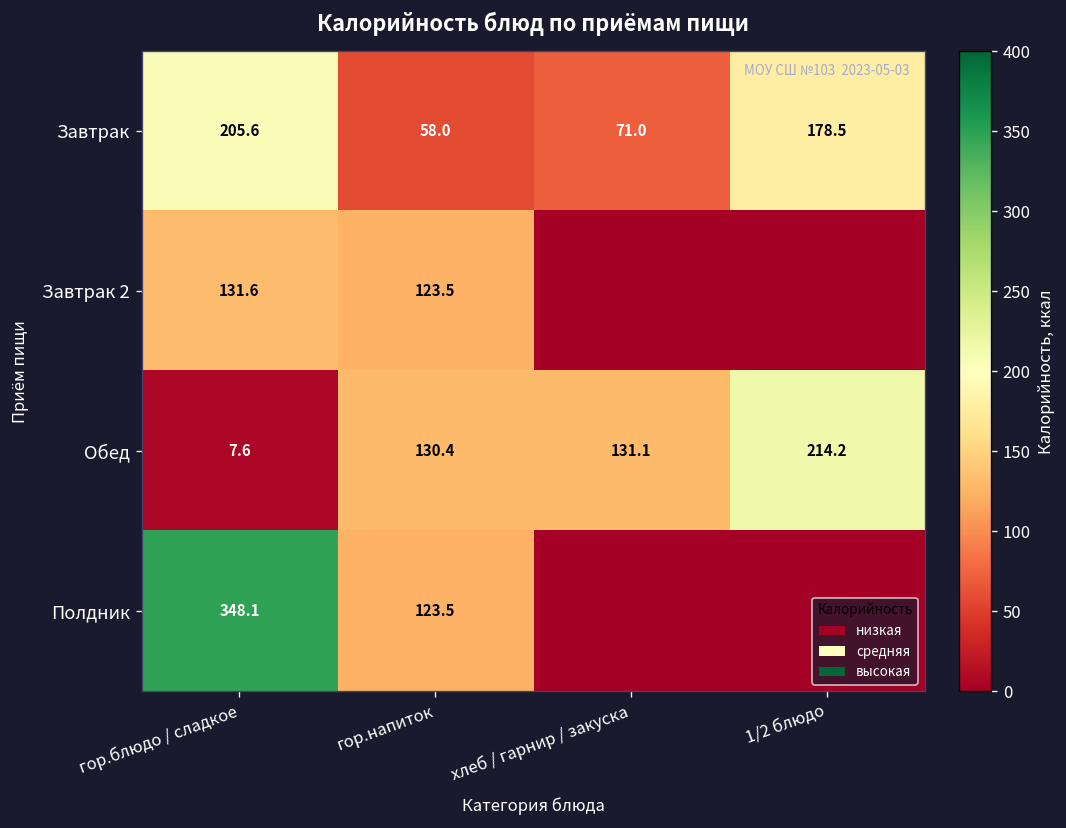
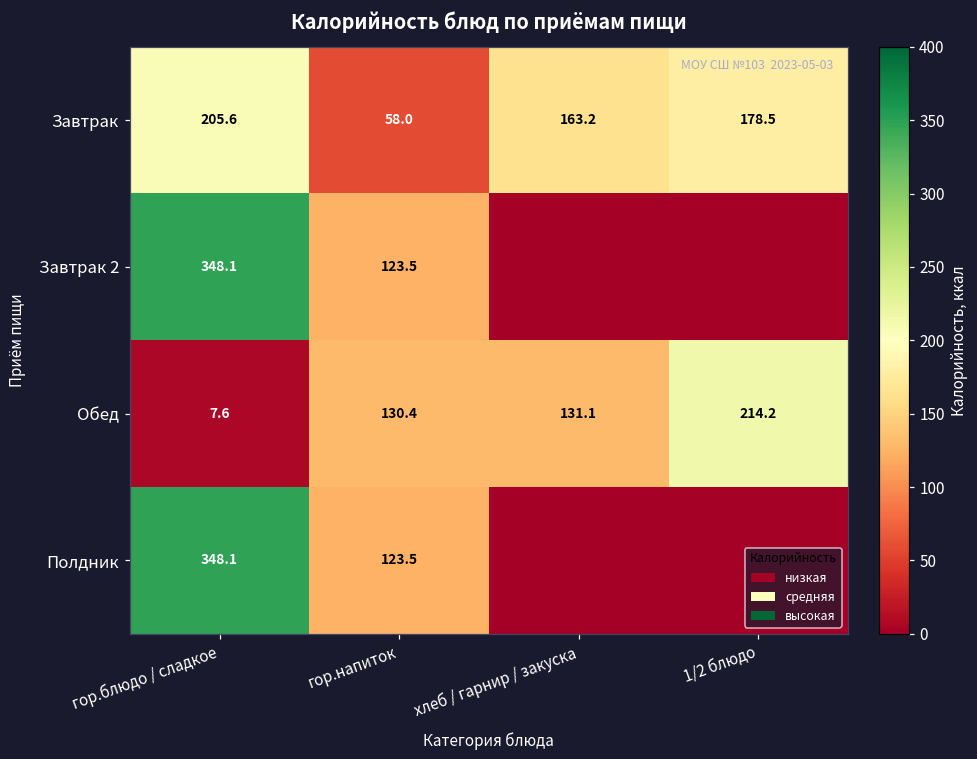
  {
    "Завтрак": {
      "гор.блюдо / сладкое": 205.6,
      "гор.напиток": 58.0,
-     "хлеб / гарнир / закуска": 71.0
+     "хлеб / гарнир / закуска": 163.2
    },
    "Завтрак 2": {
-     "гор.блюдо / сладкое": 131.6,
+     "гор.блюдо / сладкое": 348.1,
      "гор.напиток": 123.5
    },
    "Обед": {
      "гор.блюдо / сладкое": 7.6,
      "гор.напиток": 130.4,
      "хлеб / гарнир / закуска": 131.1,
      "1/2 блюдо": 214.2
    },
    "Полдник": {
      "гор.блюдо / сладкое": 348.1,
      "гор.напиток": 123.5
    }
  }
